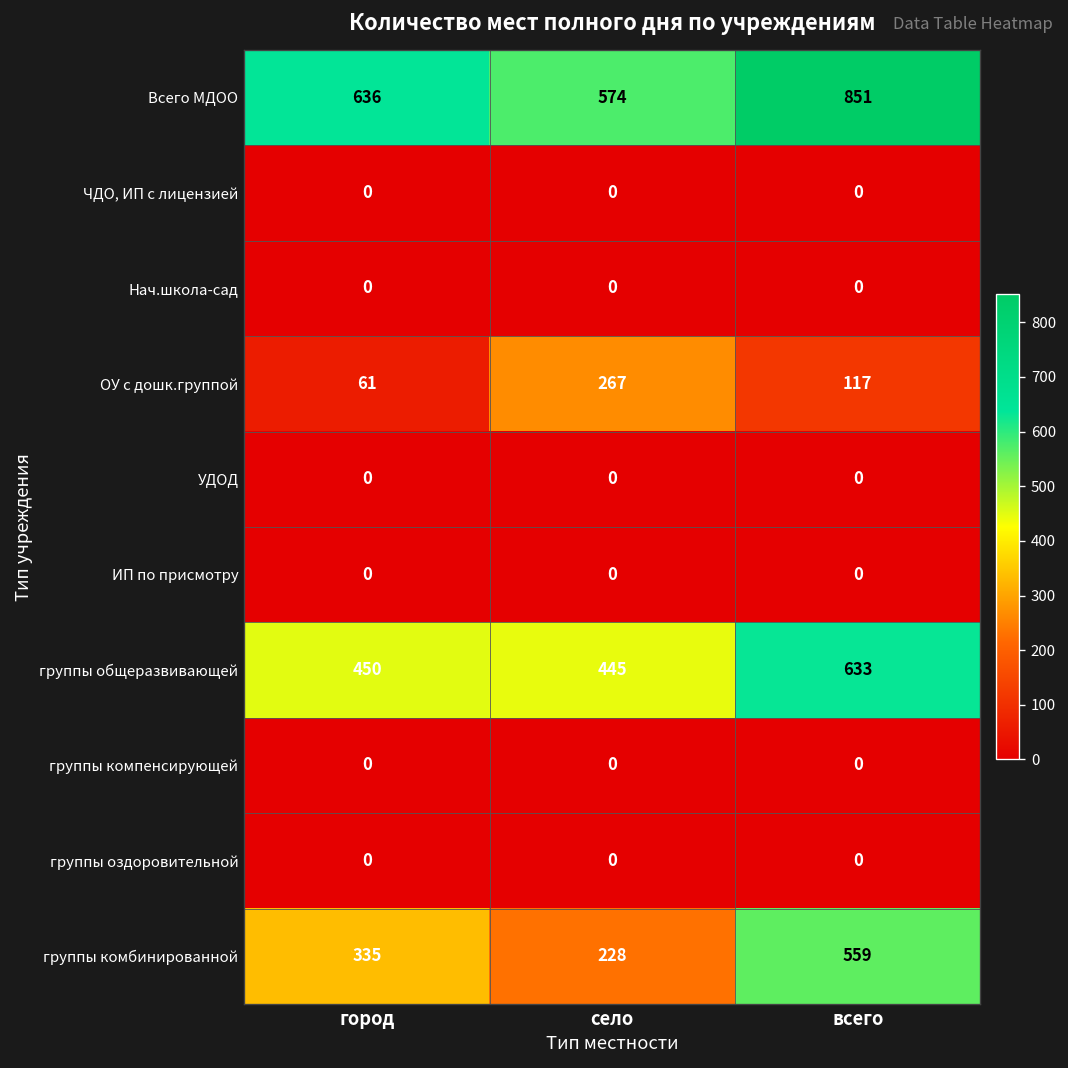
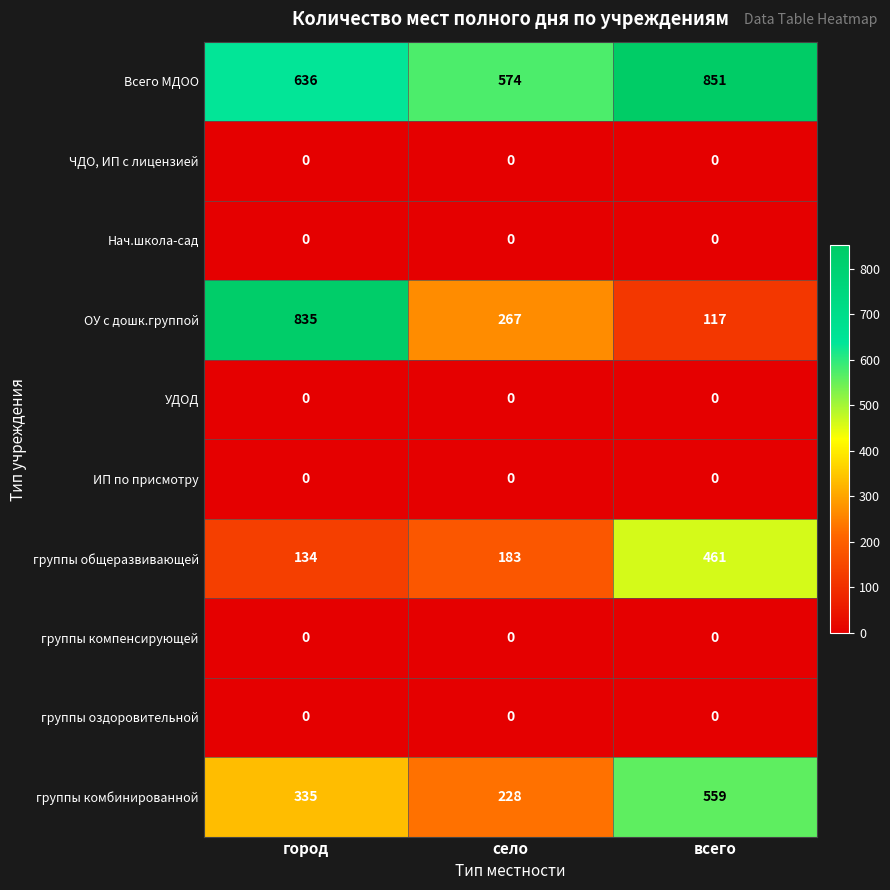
  {
    "Всего МДОО": {
      "город": 636,
      "село": 574,
      "всего": 851
    },
    "ЧДО, ИП с лицензией": {
      "город": 0,
      "село": 0,
      "всего": 0
    },
    "Нач.школа-сад": {
      "город": 0,
      "село": 0,
      "всего": 0
    },
    "ОУ с дошк.группой": {
-     "город": 61,
+     "город": 835,
      "село": 267,
      "всего": 117
    },
    "УДОД": {
      "город": 0,
      "село": 0,
      "всего": 0
    },
    "ИП по присмотру": {
      "город": 0,
      "село": 0,
      "всего": 0
    },
    "группы общеразвивающей": {
-     "город": 450,
-     "село": 445,
-     "всего": 633
+     "город": 134,
+     "село": 183,
+     "всего": 461
    },
    "группы компенсирующей": {
      "город": 0,
      "село": 0,
      "всего": 0
    },
    "группы оздоровительной": {
      "город": 0,
      "село": 0,
      "всего": 0
    },
    "группы комбинированной": {
      "город": 335,
      "село": 228,
      "всего": 559
    }
  }
